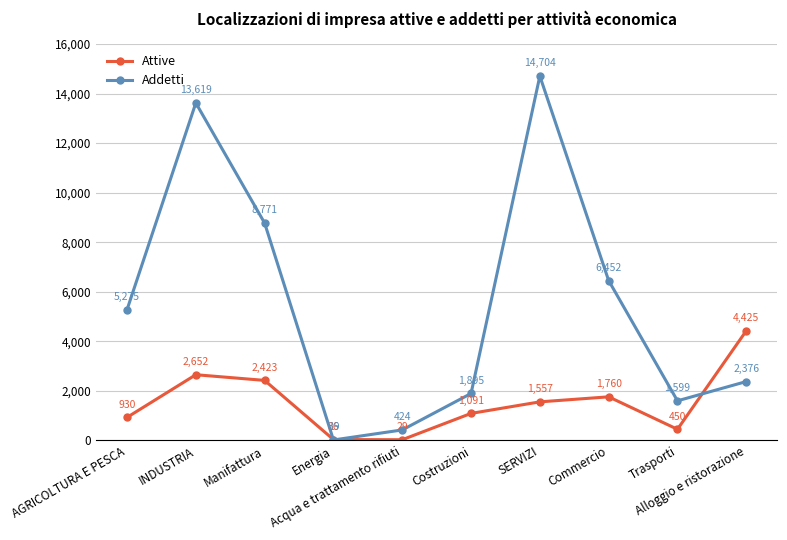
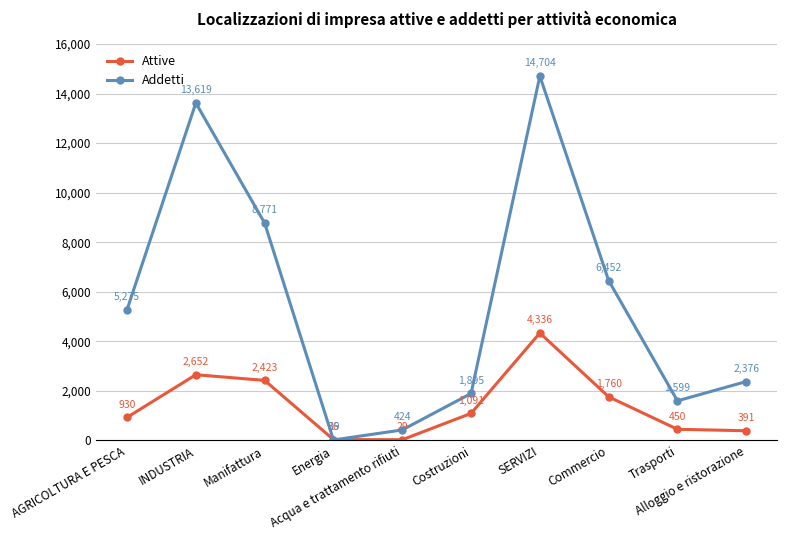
  {
    "Attive": {
      "AGRICOLTURA E PESCA": "930",
      "INDUSTRIA": "2,652",
      "Manifattura": "2,423",
      "Costruzioni": "1,091",
-     "SERVIZI": "1,557",
+     "SERVIZI": "4,336",
      "Commercio": "1,760",
      "Trasporti": "450",
-     "Alloggio e ristorazione": "4,425"
+     "Alloggio e ristorazione": "391"
    },
    "Addetti": {
      "AGRICOLTURA E PESCA": "5,275",
      "INDUSTRIA": "13,619",
      "Manifattura": "8,771",
      "Acqua e trattamento rifiuti": "424",
      "Costruzioni": "1,895",
      "SERVIZI": "14,704",
      "Commercio": "6,452",
      "Trasporti": "1,599",
      "Alloggio e ristorazione": "2,376"
    }
  }
